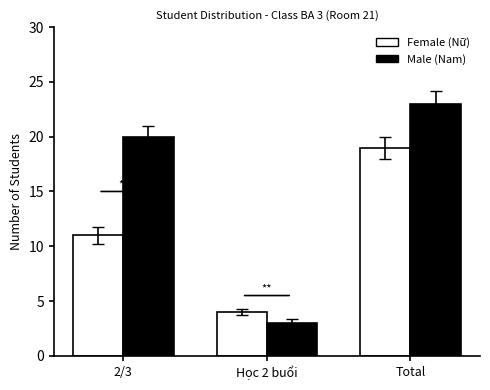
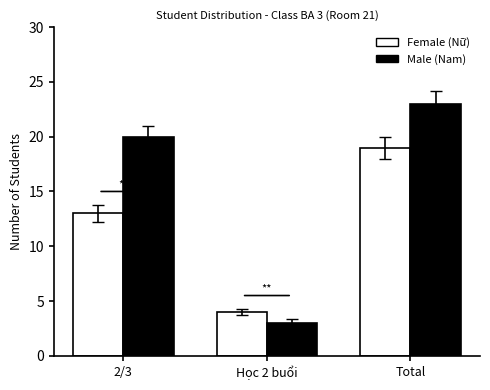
  {
    "Female (Nữ)": {
-     "2/3": 11,
+     "2/3": 13,
      "Học 2 buổi": 4,
      "Total": 19
    }
  }
